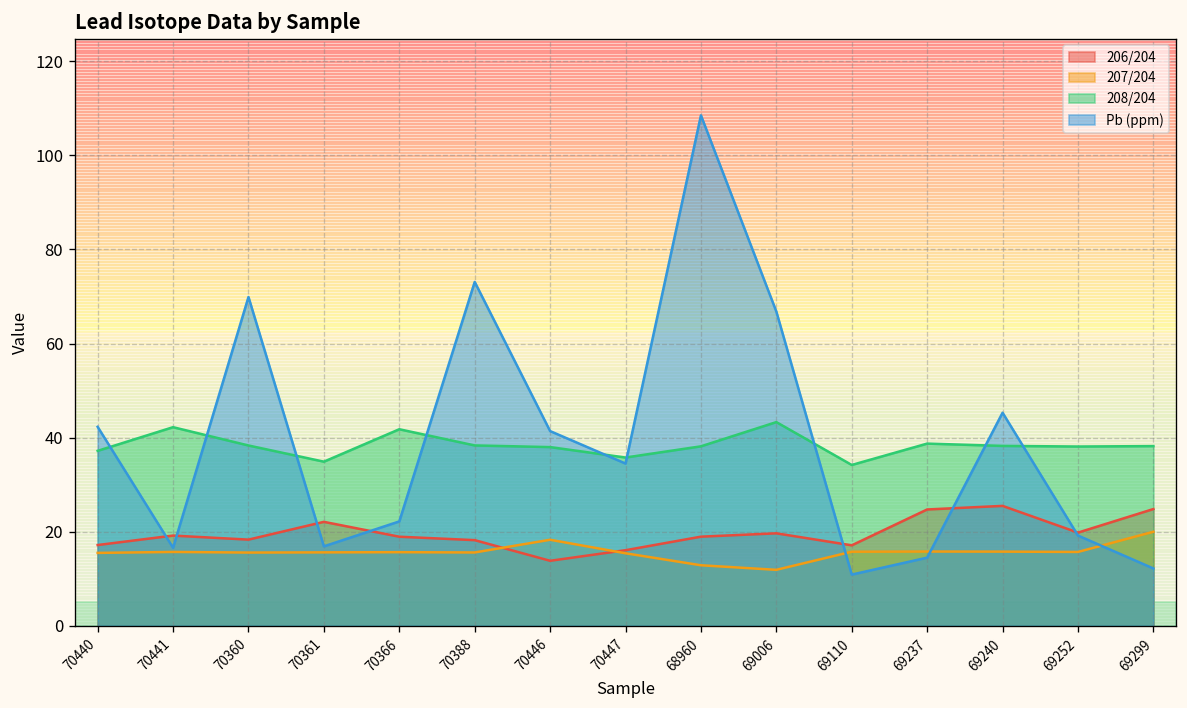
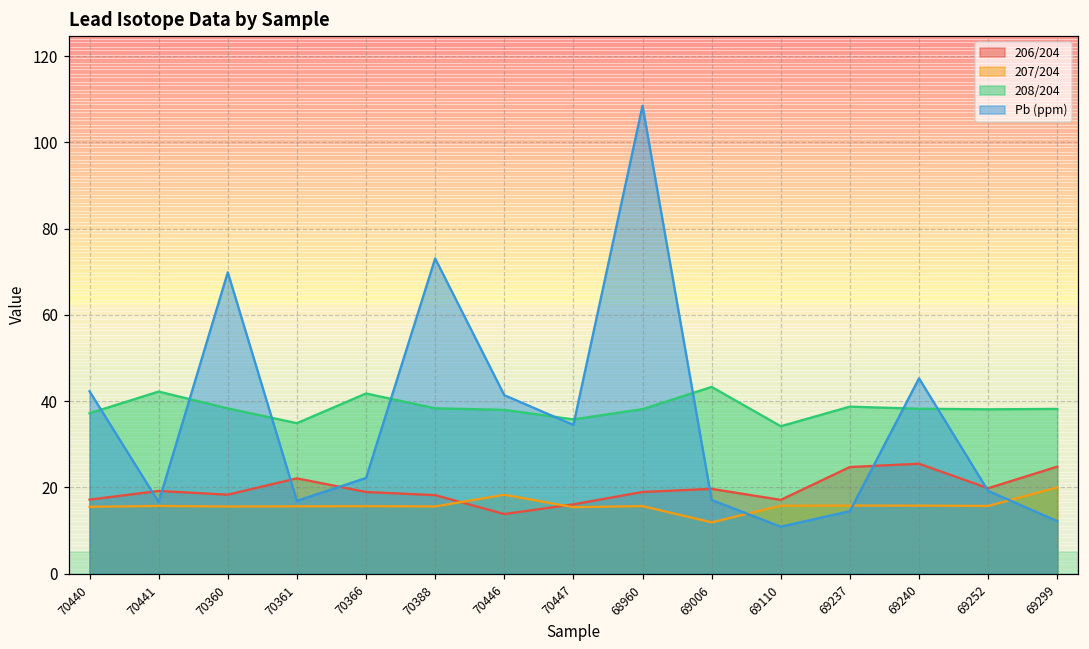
  {
    "206/204": {
      "70440": 17,
      "70441": 19,
      "70360": 18,
      "70361": 22,
      "70366": 19,
      "70388": 18,
      "70446": 14,
      "70447": 16,
      "68960": 19,
      "69006": 20,
      "69110": 17,
      "69237": 25,
      "69240": 26,
      "69299": 25
    },
    "207/204": {
      "70440": 16,
      "70441": 16,
      "70360": 16,
      "70361": 16,
      "70366": 16,
      "70388": 16,
      "70446": 18,
      "70447": 15,
-     "68960": 13,
+     "68960": 16,
      "69006": 12,
      "69110": 16,
      "69237": 16,
      "69240": 16,
      "69252": 16,
      "69299": 20
    },
    "208/204": {
      "70440": 37,
      "70441": 42,
      "70360": 38,
      "70361": 35,
      "70366": 42,
      "70388": 38,
      "70446": 38,
      "70447": 36,
      "68960": 38,
      "69006": 43,
      "69110": 34,
      "69237": 39,
      "69240": 38,
      "69252": 38,
      "69299": 38
    },
    "Pb (ppm)": {
      "70440": 42,
      "70441": 17,
      "70360": 70,
      "70361": 17,
      "70366": 22,
      "70388": 73,
      "70446": 41,
      "70447": 35,
      "68960": 109,
-     "69006": 67,
+     "69006": 17,
      "69110": 11,
      "69237": 15,
      "69240": 45,
      "69299": 12
    }
  }
